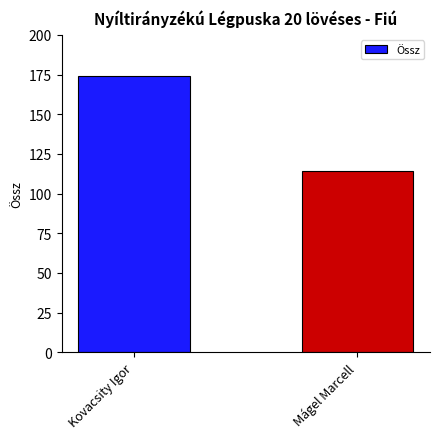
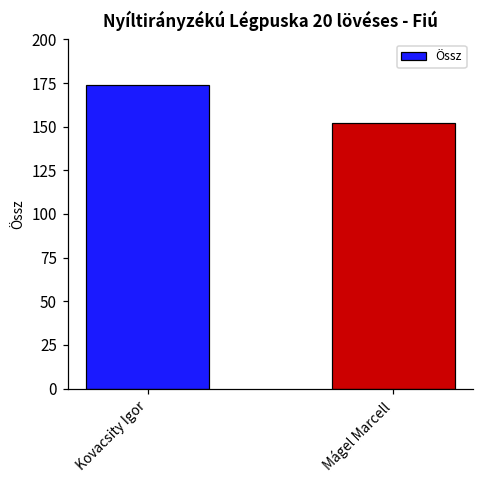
  {
    "Kovacsity Igor": 174,
-   "Mágel Marcell": 114
+   "Mágel Marcell": 152
  }
